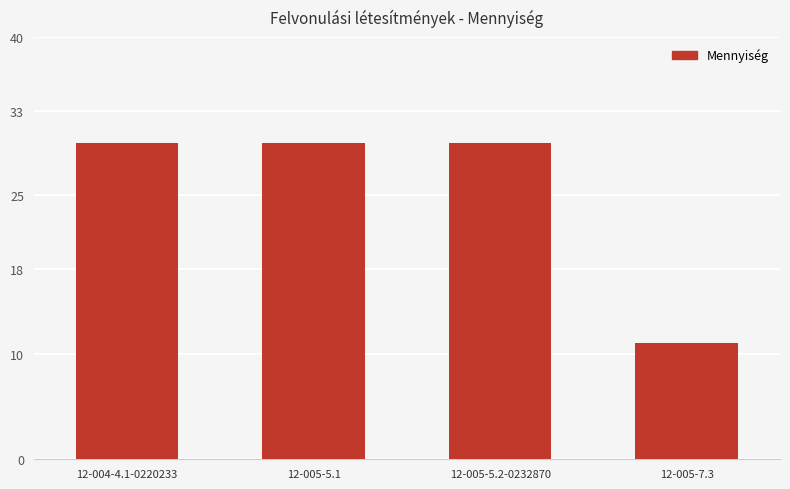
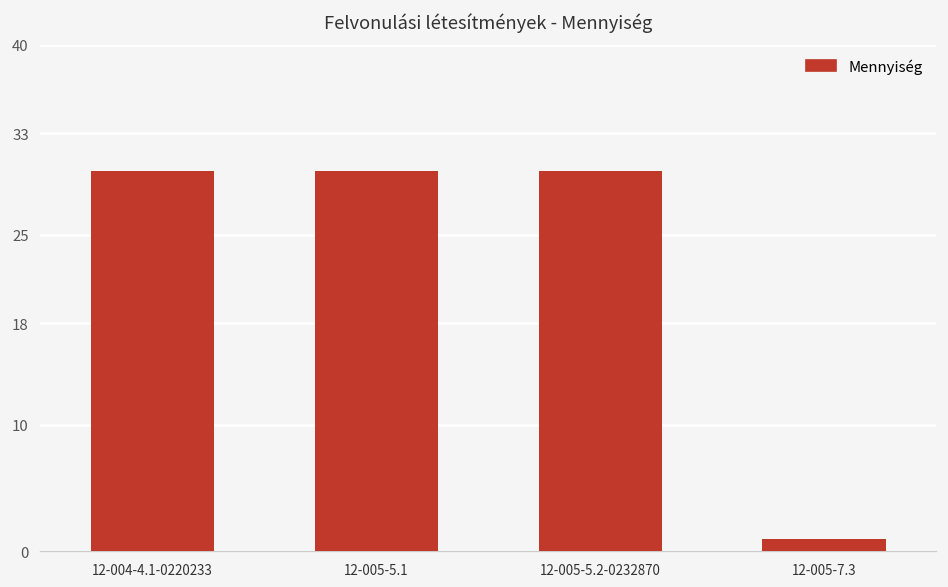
  {
    "12-004-4.1-0220233": 30,
    "12-005-5.1": 30,
    "12-005-5.2-0232870": 30,
-   "12-005-7.3": 11
+   "12-005-7.3": 1
  }
